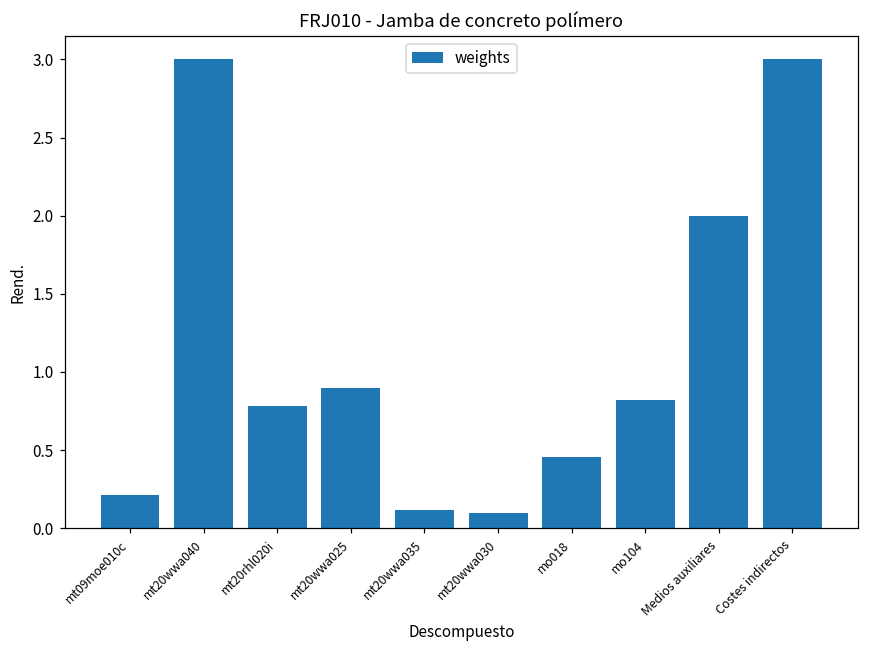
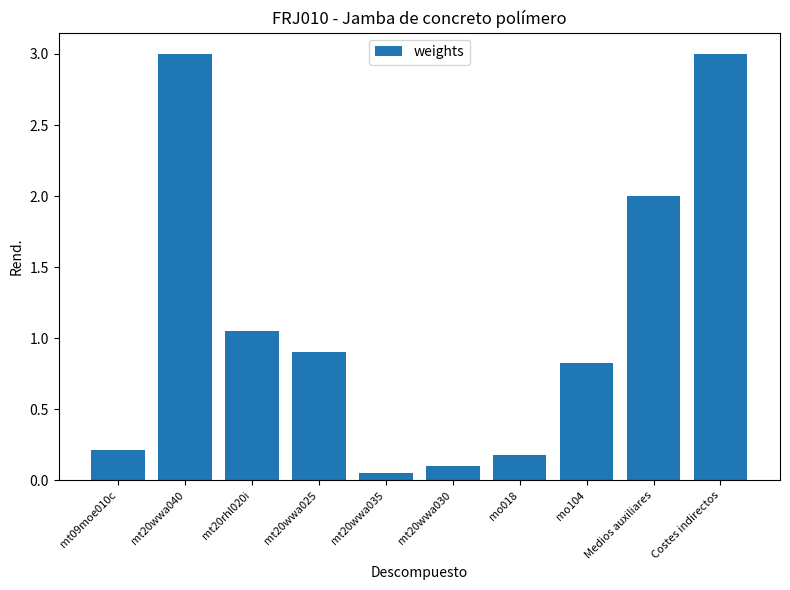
  {
    "mt09moe010c": 0.21,
    "mt20wwa040": 3.00,
-   "mt20rhl020i": 0.78,
+   "mt20rhl020i": 1.05,
    "mt20wwa025": 0.90,
-   "mt20wwa035": 0.12,
+   "mt20wwa035": 0.05,
    "mt20wwa030": 0.10,
-   "mo018": 0.46,
+   "mo018": 0.18,
    "mo104": 0.82,
    "Medios auxiliares": 2.00,
    "Costes indirectos": 3.00
  }
